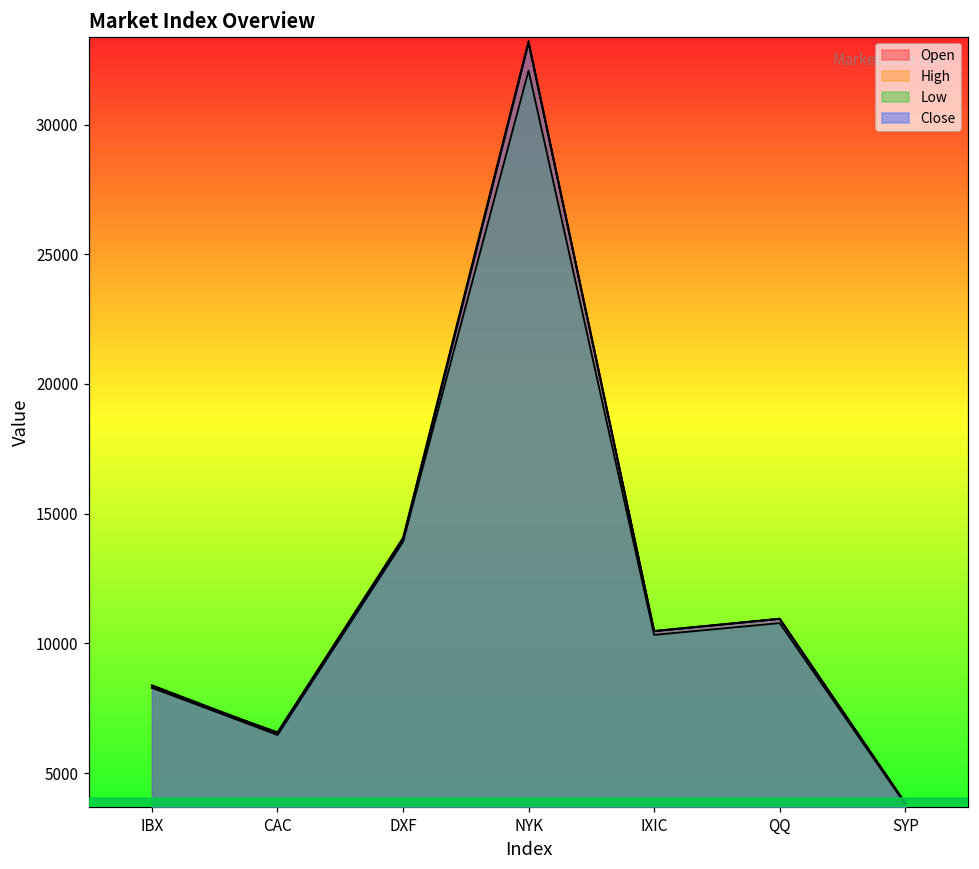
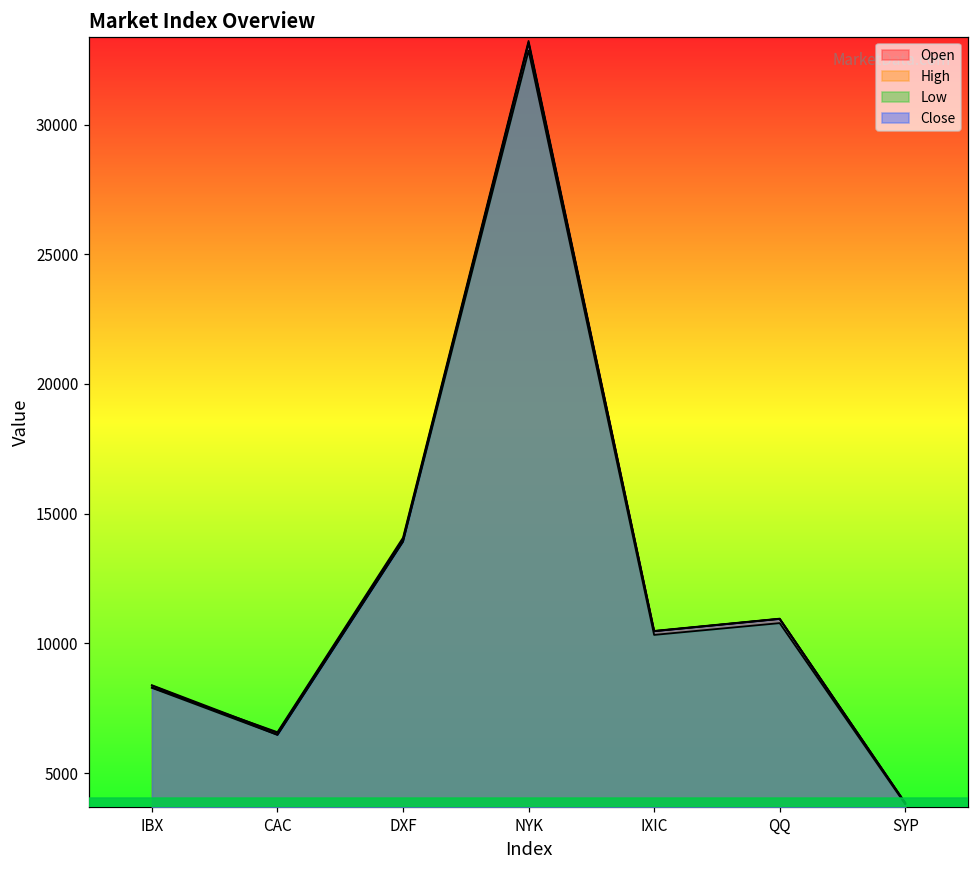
  {
    "Low": {
-     "NYK": 32100,
+     "NYK": 32800,
      "IXIC": 10300,
      "QQ": 10800
    }
  }
